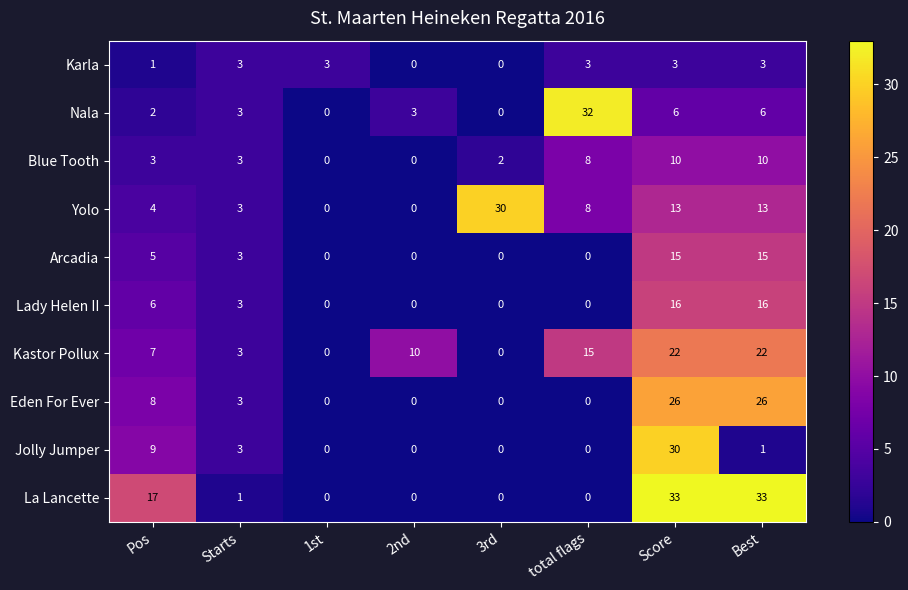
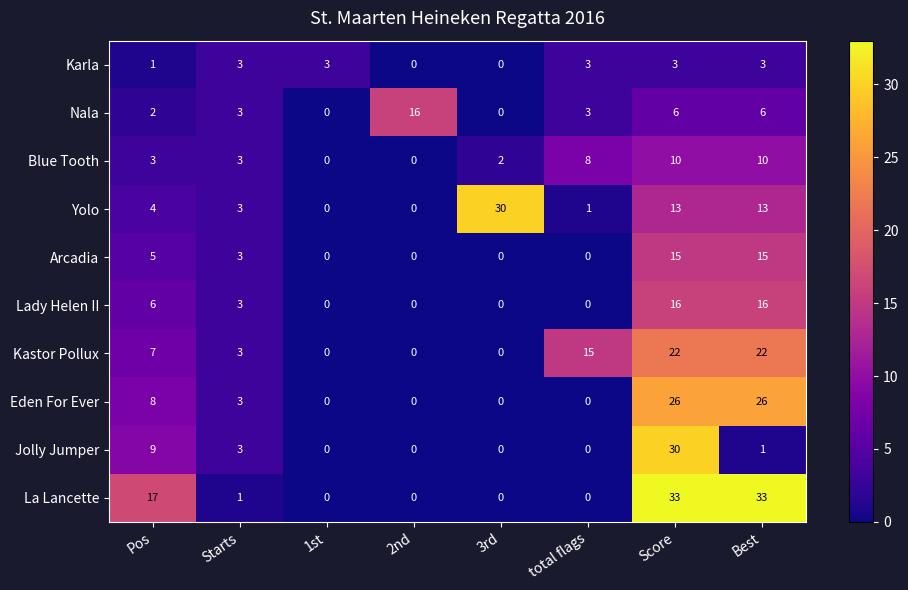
  {
    "Karla": {
      "Pos": 1,
      "Starts": 3,
      "1st": 3,
      "2nd": 0,
      "3rd": 0,
      "total flags": 3,
      "Score": 3,
      "Best": 3
    },
    "Nala": {
      "Pos": 2,
      "Starts": 3,
      "1st": 0,
-     "2nd": 3,
+     "2nd": 16,
      "3rd": 0,
-     "total flags": 32,
+     "total flags": 3,
      "Score": 6,
      "Best": 6
    },
    "Blue Tooth": {
      "Pos": 3,
      "Starts": 3,
      "1st": 0,
      "2nd": 0,
      "3rd": 2,
      "total flags": 8,
      "Score": 10,
      "Best": 10
    },
    "Yolo": {
      "Pos": 4,
      "Starts": 3,
      "1st": 0,
      "2nd": 0,
      "3rd": 30,
-     "total flags": 8,
+     "total flags": 1,
      "Score": 13,
      "Best": 13
    },
    "Arcadia": {
      "Pos": 5,
      "Starts": 3,
      "1st": 0,
      "2nd": 0,
      "3rd": 0,
      "total flags": 0,
      "Score": 15,
      "Best": 15
    },
    "Lady Helen II": {
      "Pos": 6,
      "Starts": 3,
      "1st": 0,
      "2nd": 0,
      "3rd": 0,
      "total flags": 0,
      "Score": 16,
      "Best": 16
    },
    "Kastor Pollux": {
      "Pos": 7,
      "Starts": 3,
      "1st": 0,
-     "2nd": 10,
+     "2nd": 0,
      "3rd": 0,
      "total flags": 15,
      "Score": 22,
      "Best": 22
    },
    "Eden For Ever": {
      "Pos": 8,
      "Starts": 3,
      "1st": 0,
      "2nd": 0,
      "3rd": 0,
      "total flags": 0,
      "Score": 26,
      "Best": 26
    },
    "Jolly Jumper": {
      "Pos": 9,
      "Starts": 3,
      "1st": 0,
      "2nd": 0,
      "3rd": 0,
      "total flags": 0,
      "Score": 30,
      "Best": 1
    },
    "La Lancette": {
      "Pos": 17,
      "Starts": 1,
      "1st": 0,
      "2nd": 0,
      "3rd": 0,
      "total flags": 0,
      "Score": 33,
      "Best": 33
    }
  }
